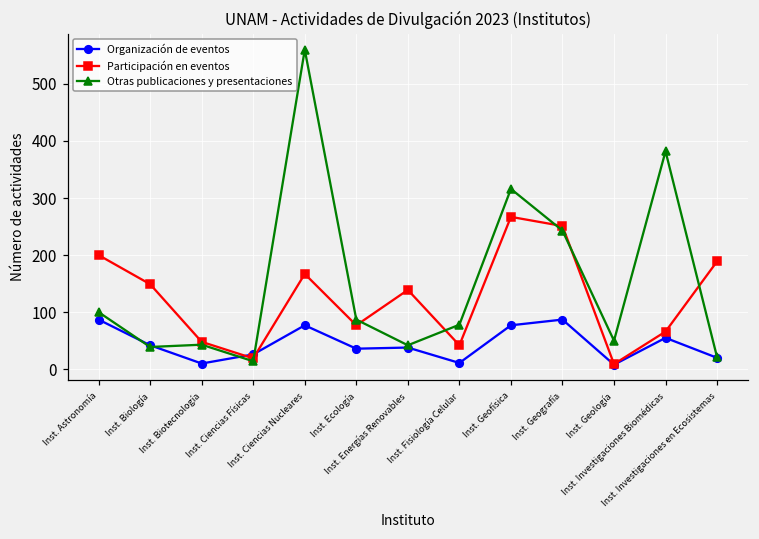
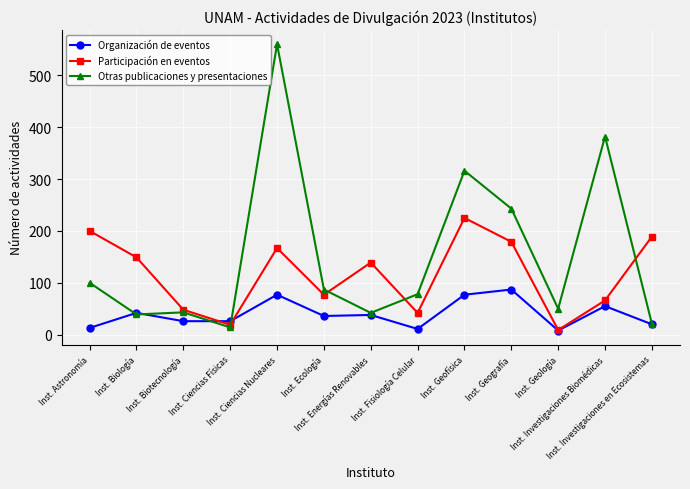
  {
    "Organización de eventos": {
-     "Inst. Astronomía": 90,
-     "Inst. Biotecnología": 10,
+     "Inst. Astronomía": 10,
+     "Inst. Biotecnología": 30,
      "Inst. Ciencias Físicas": 30,
      "Inst. Ciencias Nucleares": 80,
      "Inst. Ecología": 40,
      "Inst. Fisiología Celular": 10,
      "Inst. Geofísica": 80,
      "Inst. Geografía": 90,
      "Inst. Investigaciones Biomédicas": 60
    },
    "Participación en eventos": {
      "Inst. Astronomía": 200,
      "Inst. Biología": 150,
      "Inst. Biotecnología": 50,
      "Inst. Ciencias Físicas": 20,
      "Inst. Ciencias Nucleares": 170,
      "Inst. Ecología": 80,
      "Inst. Energías Renovables": 140,
      "Inst. Fisiología Celular": 40,
-     "Inst. Geofísica": 270,
-     "Inst. Geografía": 250,
+     "Inst. Geofísica": 230,
+     "Inst. Geografía": 180,
      "Inst. Investigaciones Biomédicas": 70,
      "Inst. Investigaciones en Ecosistemas": 190
    },
    "Otras publicaciones y presentaciones": {
      "Inst. Astronomía": 100,
      "Inst. Biotecnología": 40,
      "Inst. Ciencias Físicas": 10,
      "Inst. Ciencias Nucleares": 560,
      "Inst. Ecología": 90,
      "Inst. Fisiología Celular": 80,
      "Inst. Geofísica": 320,
      "Inst. Geografía": 240,
      "Inst. Geología": 50,
      "Inst. Investigaciones Biomédicas": 380
    }
  }
